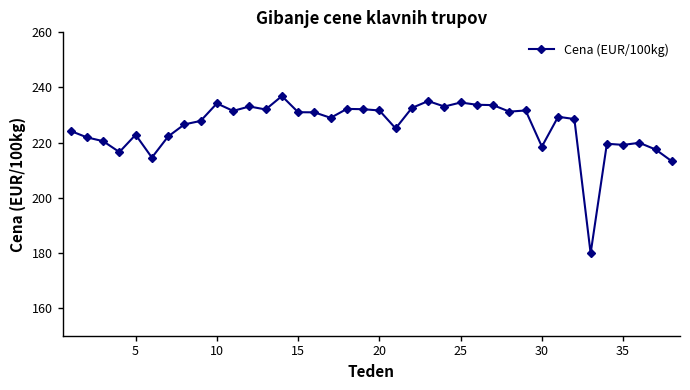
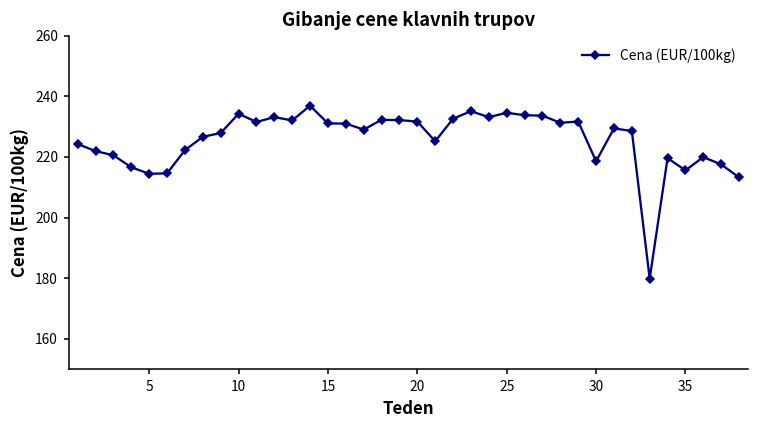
  {
-   "5": 223,
+   "5": 214,
    "10": 234,
    "15": 231,
    "20": 232,
    "25": 235,
    "30": 219,
-   "35": 219
+   "35": 216
  }
